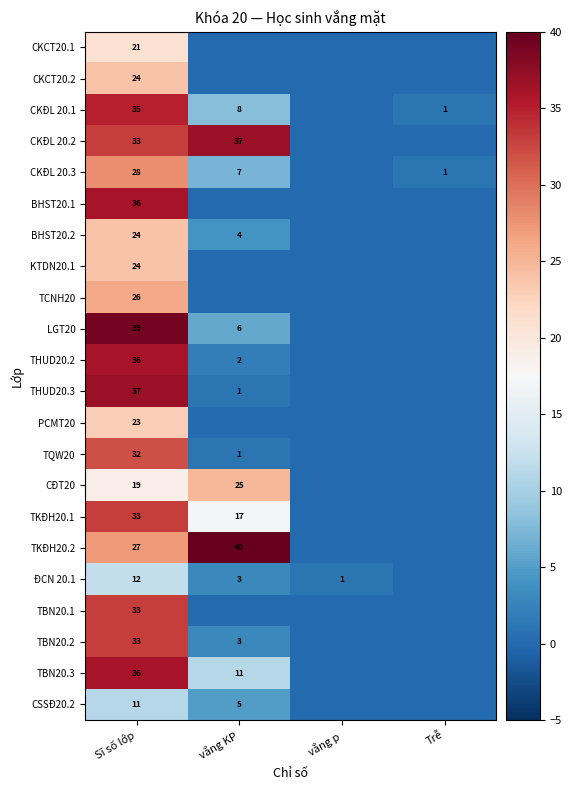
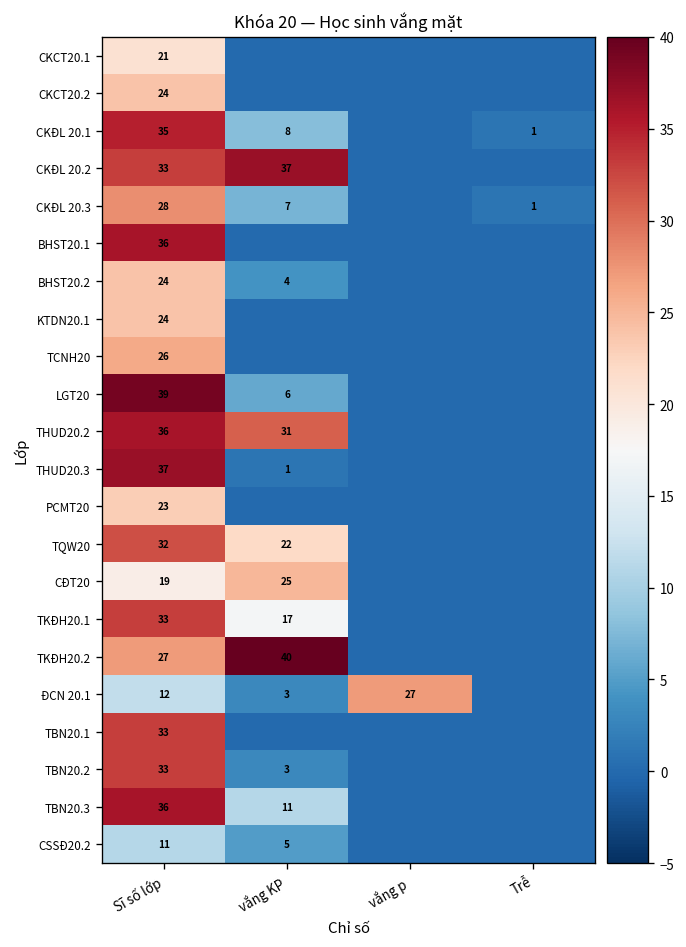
  {
    "CKCT20.1": {
      "Sĩ số lớp": 21
    },
    "CKCT20.2": {
      "Sĩ số lớp": 24
    },
    "CKĐL 20.1": {
      "Sĩ số lớp": 35,
      "vắng KP": 8,
      "Trễ": 1
    },
    "CKĐL 20.2": {
      "Sĩ số lớp": 33,
      "vắng KP": 37
    },
    "CKĐL 20.3": {
      "Sĩ số lớp": 28,
      "vắng KP": 7,
      "Trễ": 1
    },
    "BHST20.1": {
      "Sĩ số lớp": 36
    },
    "BHST20.2": {
      "Sĩ số lớp": 24,
      "vắng KP": 4
    },
    "KTDN20.1": {
      "Sĩ số lớp": 24
    },
    "TCNH20": {
      "Sĩ số lớp": 26
    },
    "LGT20": {
      "Sĩ số lớp": 39,
      "vắng KP": 6
    },
    "THUD20.2": {
      "Sĩ số lớp": 36,
-     "vắng KP": 2
+     "vắng KP": 31
    },
    "THUD20.3": {
      "Sĩ số lớp": 37,
      "vắng KP": 1
    },
    "PCMT20": {
      "Sĩ số lớp": 23
    },
    "TQW20": {
      "Sĩ số lớp": 32,
-     "vắng KP": 1
+     "vắng KP": 22
    },
    "CĐT20": {
      "Sĩ số lớp": 19,
      "vắng KP": 25
    },
    "TKĐH20.1": {
      "Sĩ số lớp": 33,
      "vắng KP": 17
    },
    "TKĐH20.2": {
      "Sĩ số lớp": 27,
      "vắng KP": 40
    },
    "ĐCN 20.1": {
      "Sĩ số lớp": 12,
      "vắng KP": 3,
-     "vắng p": 1
+     "vắng p": 27
    },
    "TBN20.1": {
      "Sĩ số lớp": 33
    },
    "TBN20.2": {
      "Sĩ số lớp": 33,
      "vắng KP": 3
    },
    "TBN20.3": {
      "Sĩ số lớp": 36,
      "vắng KP": 11
    },
    "CSSĐ20.2": {
      "Sĩ số lớp": 11,
      "vắng KP": 5
    }
  }
